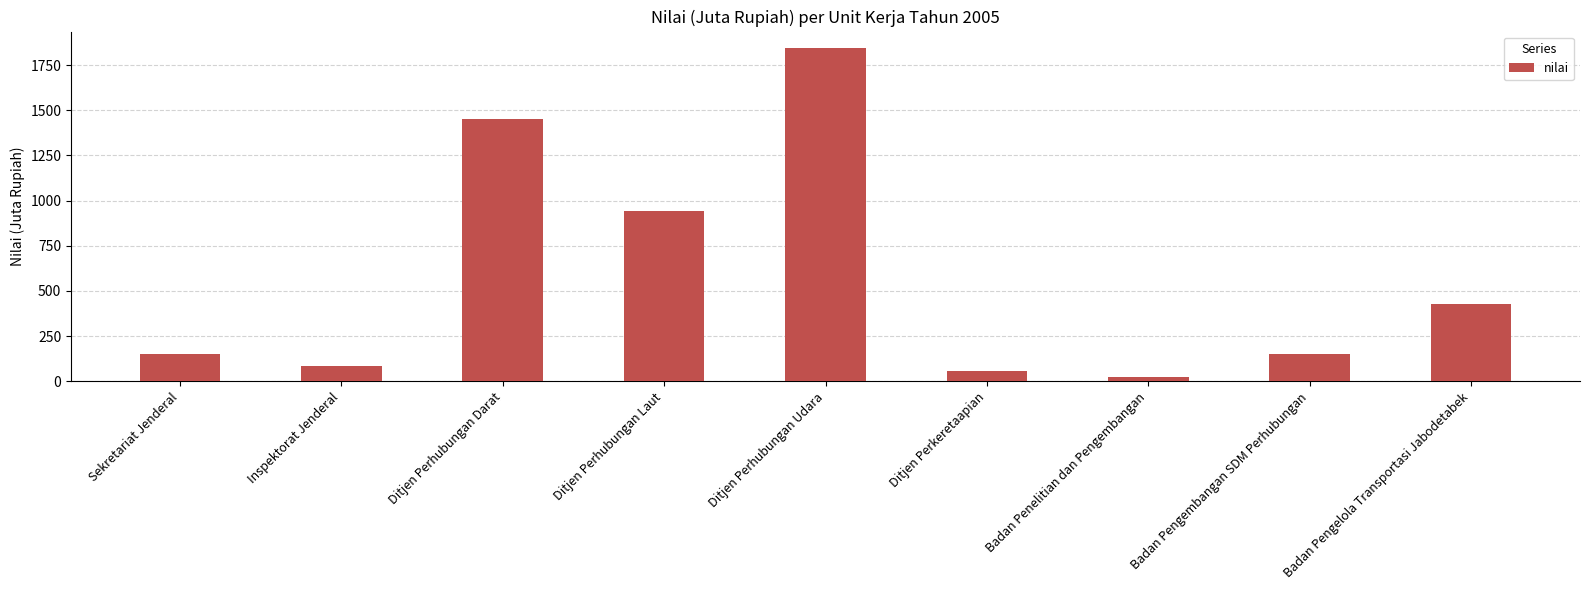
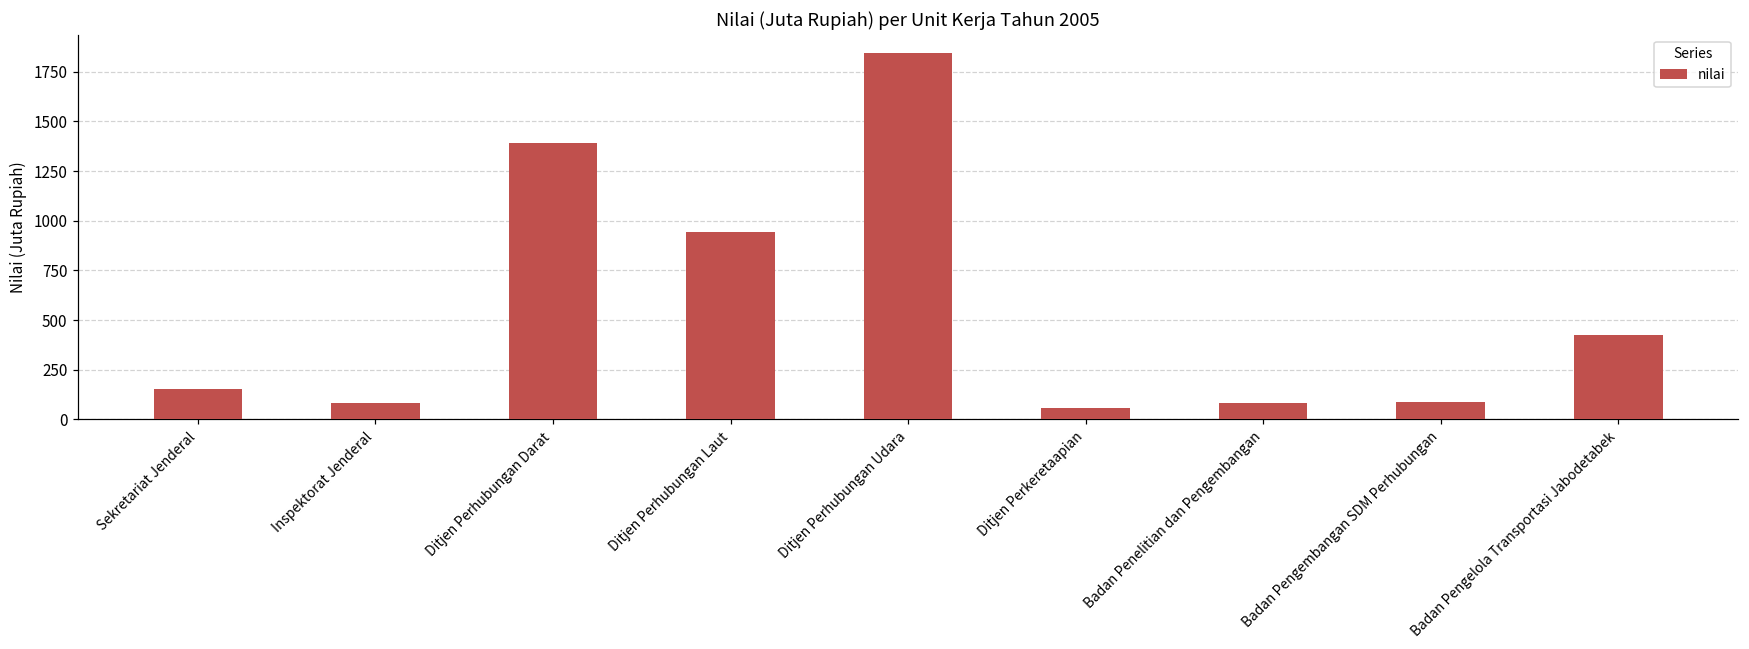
  {
    "Sekretariat Jenderal": 150,
    "Inspektorat Jenderal": 80,
-   "Ditjen Perhubungan Darat": 1450,
+   "Ditjen Perhubungan Darat": 1390,
    "Ditjen Perhubungan Laut": 950,
    "Ditjen Perhubungan Udara": 1840,
    "Ditjen Perkeretaapian": 60,
-   "Badan Penelitian dan Pengembangan": 20,
-   "Badan Pengembangan SDM Perhubungan": 150,
+   "Badan Penelitian dan Pengembangan": 80,
+   "Badan Pengembangan SDM Perhubungan": 90,
    "Badan Pengelola Transportasi Jabodetabek": 430
  }
